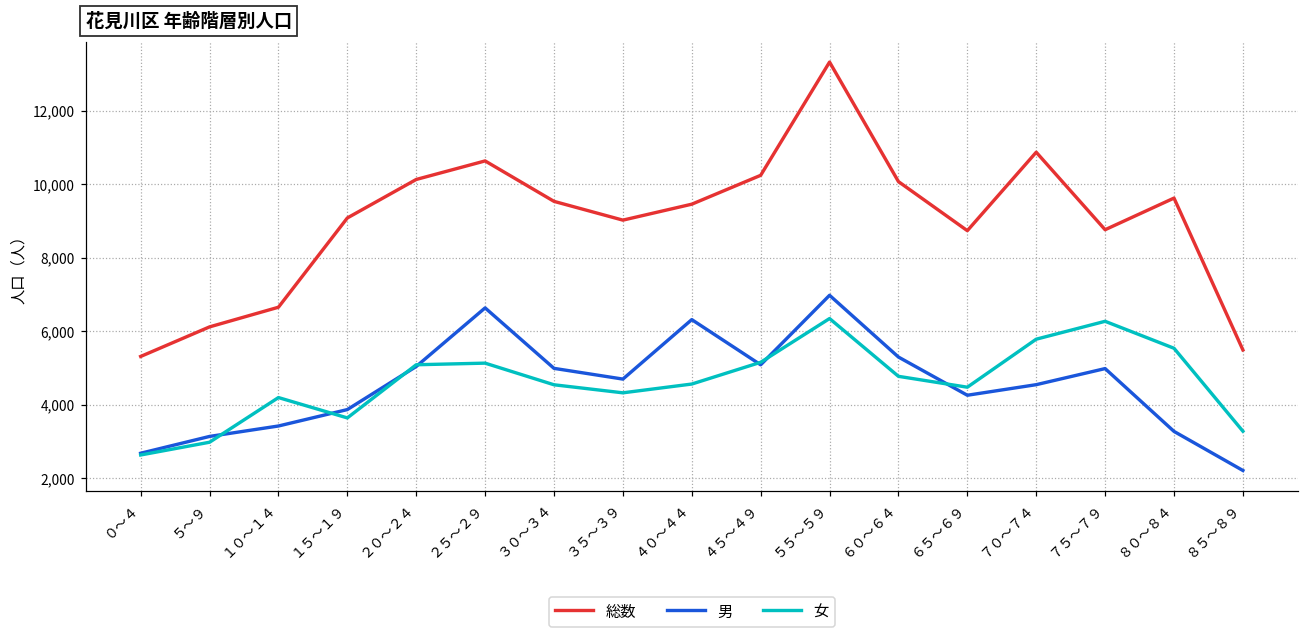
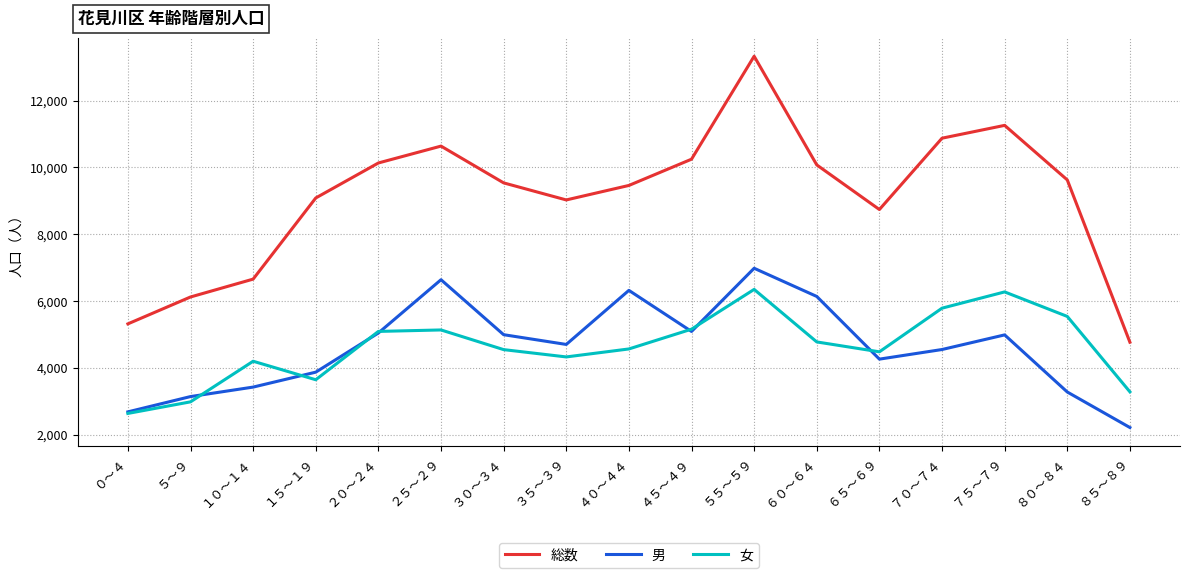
  {
    "総数": {
      "０～４": "5,300",
      "５～９": "6,100",
      "１０～１４": "6,700",
      "１５～１９": "9,100",
      "２０～２４": "10,100",
      "２５～２９": "10,600",
      "３０～３４": "9,500",
      "３５～３９": "9,000",
      "４０～４４": "9,500",
      "４５～４９": "10,200",
      "５５～５９": "13,300",
      "６０～６４": "10,100",
      "６５～６９": "8,700",
      "７０～７４": "10,900",
-     "７５～７９": "8,800",
+     "７５～７９": "11,300",
      "８０～８４": "9,600",
-     "８５～８９": "5,500"
+     "８５～８９": "4,800"
    },
    "男": {
      "５～９": "3,100",
      "１０～１４": "3,400",
      "１５～１９": "3,900",
      "２５～２９": "6,600",
      "３０～３４": "5,000",
      "３５～３９": "4,700",
      "４０～４４": "6,300",
      "５５～５９": "7,000",
-     "６０～６４": "5,300",
+     "６０～６４": "6,100",
      "６５～６９": "4,300",
      "７０～７４": "4,500",
      "７５～７９": "5,000",
      "８０～８４": "3,300",
      "８５～８９": "2,200"
    },
    "女": {
      "５～９": "3,000",
      "１０～１４": "4,200",
      "１５～１９": "3,600",
      "２５～２９": "5,100",
      "３０～３４": "4,500",
      "３５～３９": "4,300",
      "４０～４４": "4,600",
      "５５～５９": "6,300",
      "６０～６４": "4,800",
      "６５～６９": "4,500",
      "７０～７４": "5,800",
      "７５～７９": "6,300",
      "８０～８４": "5,500",
      "８５～８９": "3,300"
    }
  }
